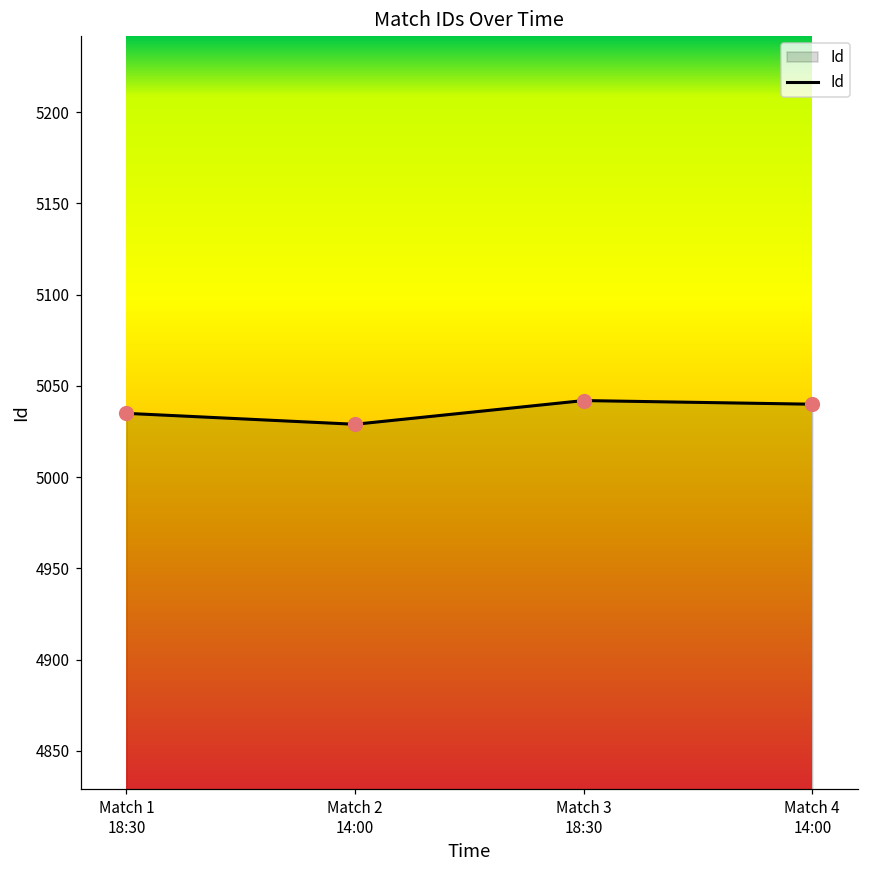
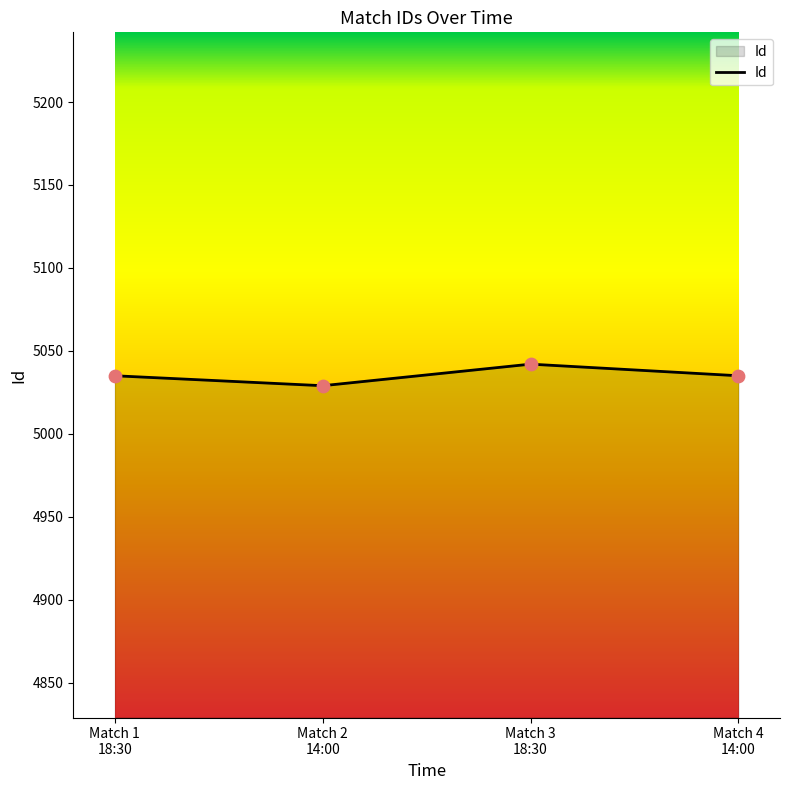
  {
    "Match 1 18:30": 5035,
    "Match 2 14:00": 5029,
    "Match 3 18:30": 5042,
-   "Match 4 14:00": 5040
+   "Match 4 14:00": 5035
  }
